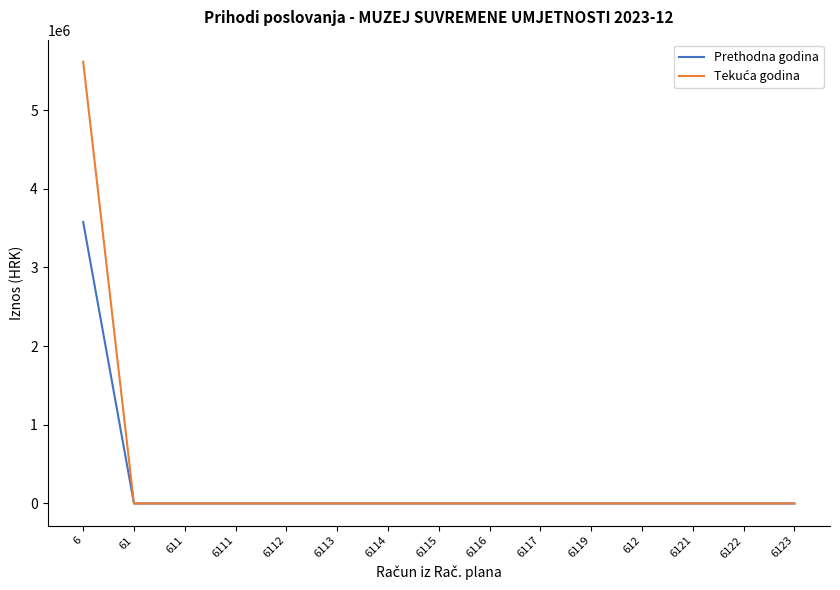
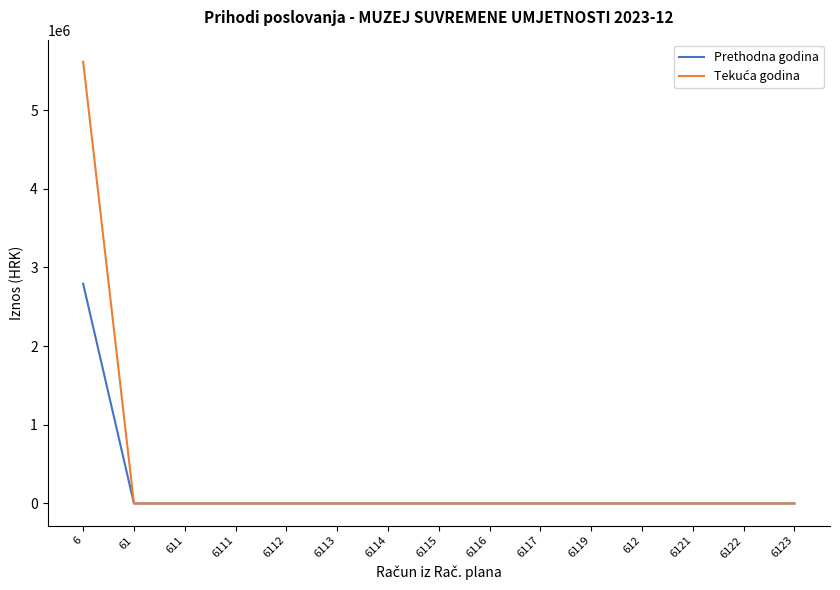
  {
    "Prethodna godina": {
-     "6": 3600000
+     "6": 2800000
    },
    "Tekuća godina": {
      "6": 5600000
    }
  }
